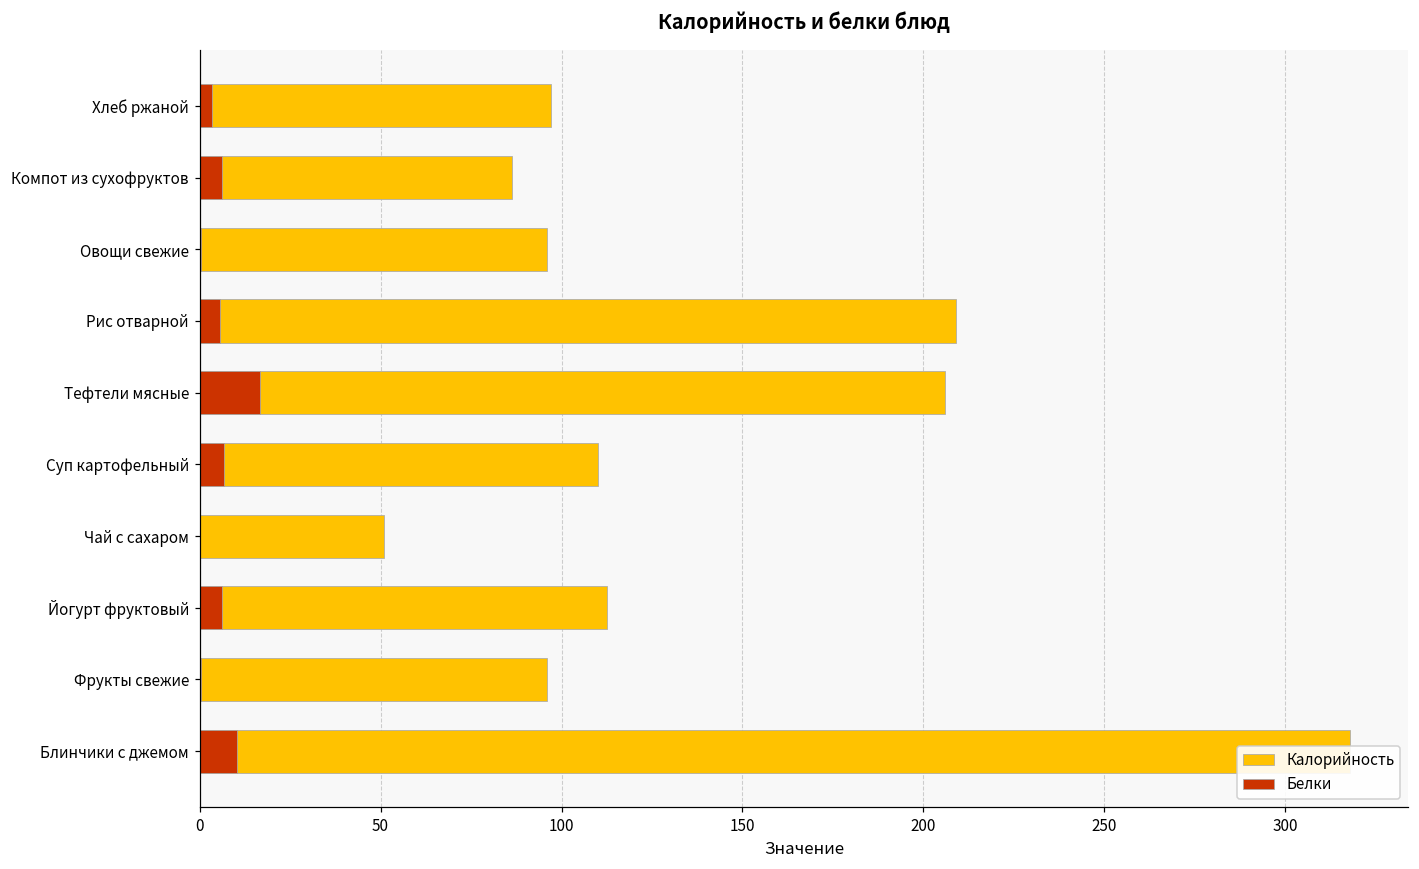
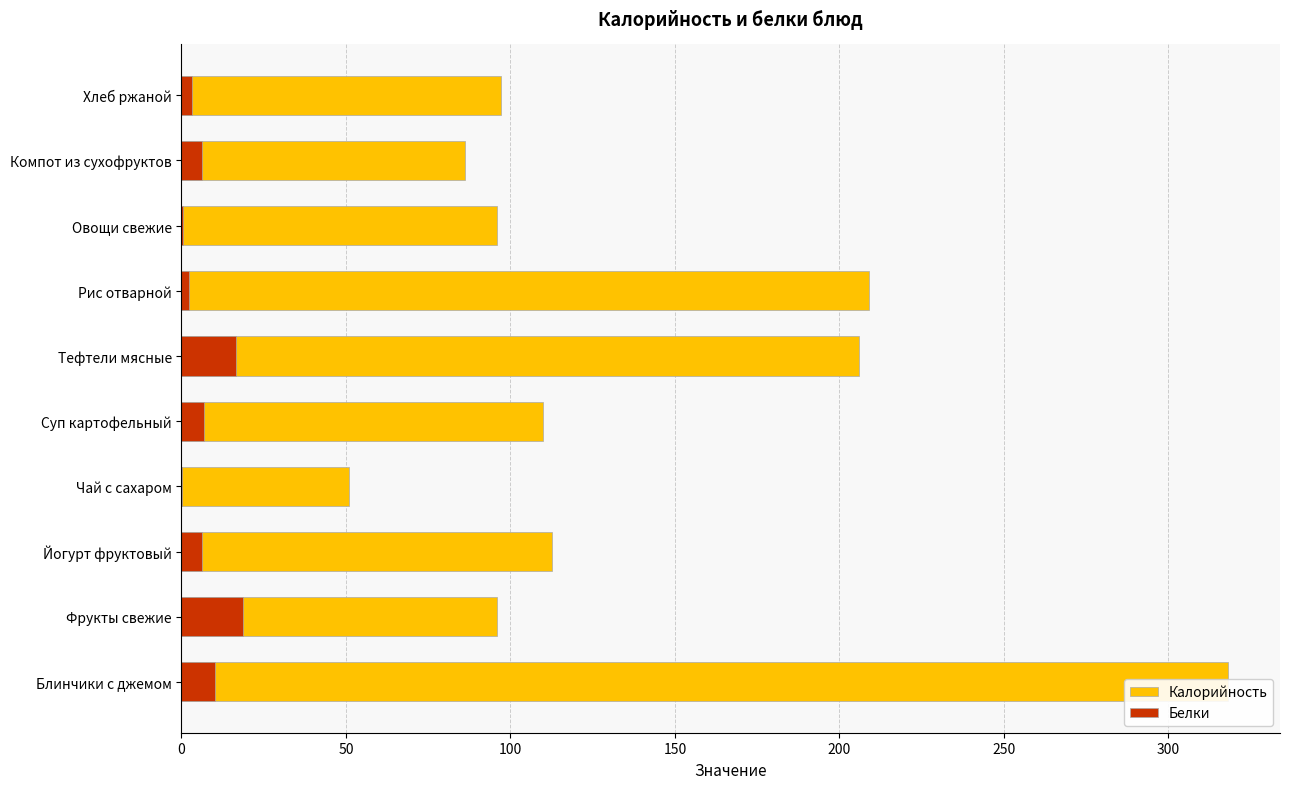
  {
    "Калорийность": {
      "Хлеб ржаной": 97,
      "Компот из сухофруктов": 86,
      "Овощи свежие": 96,
      "Рис отварной": 209,
      "Тефтели мясные": 206,
      "Суп картофельный": 110,
      "Чай с сахаром": 51,
      "Йогурт фруктовый": 113,
      "Фрукты свежие": 96
    },
    "Белки": {
-     "Рис отварной": 6,
-     "Фрукты свежие": 1
+     "Рис отварной": 2,
+     "Фрукты свежие": 19
    }
  }
